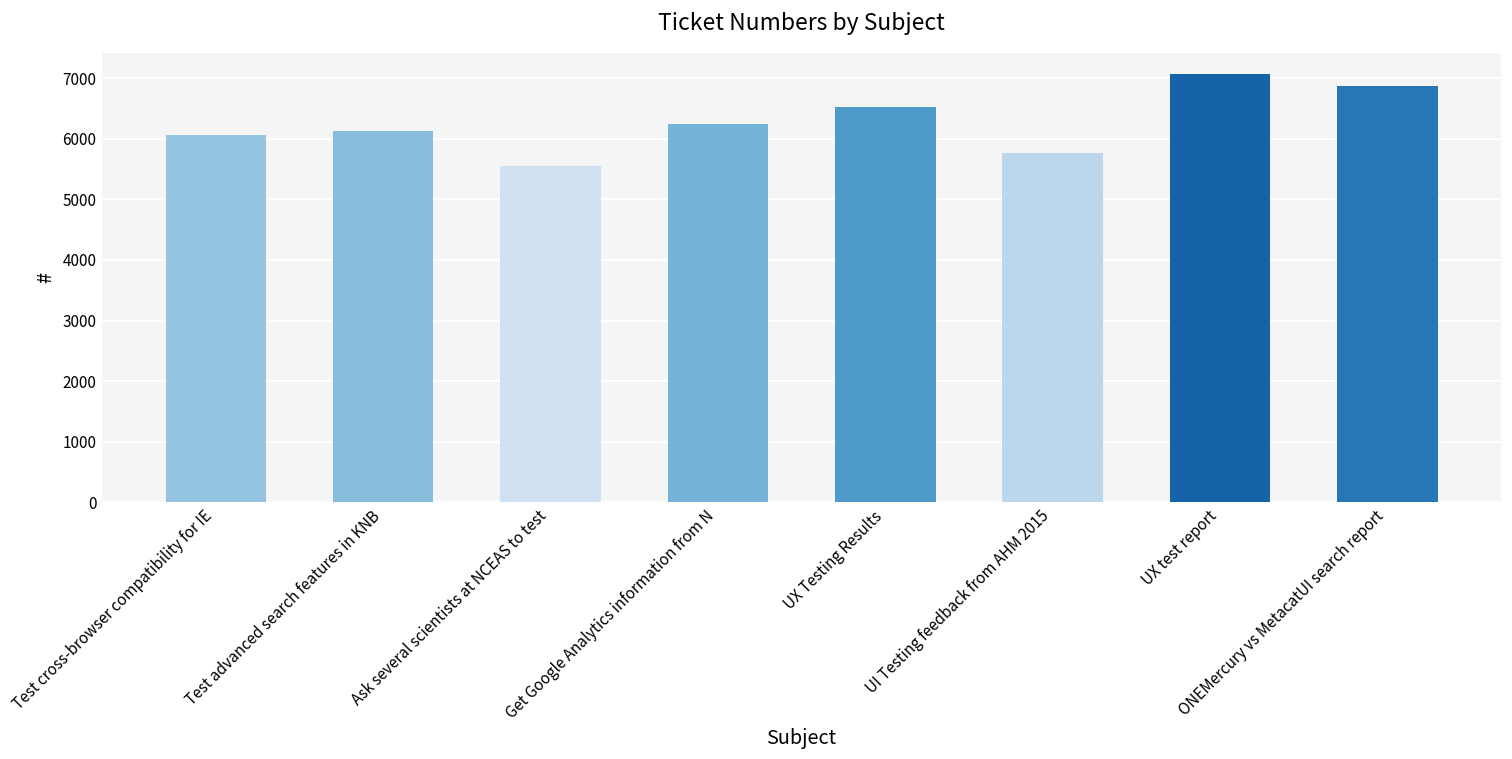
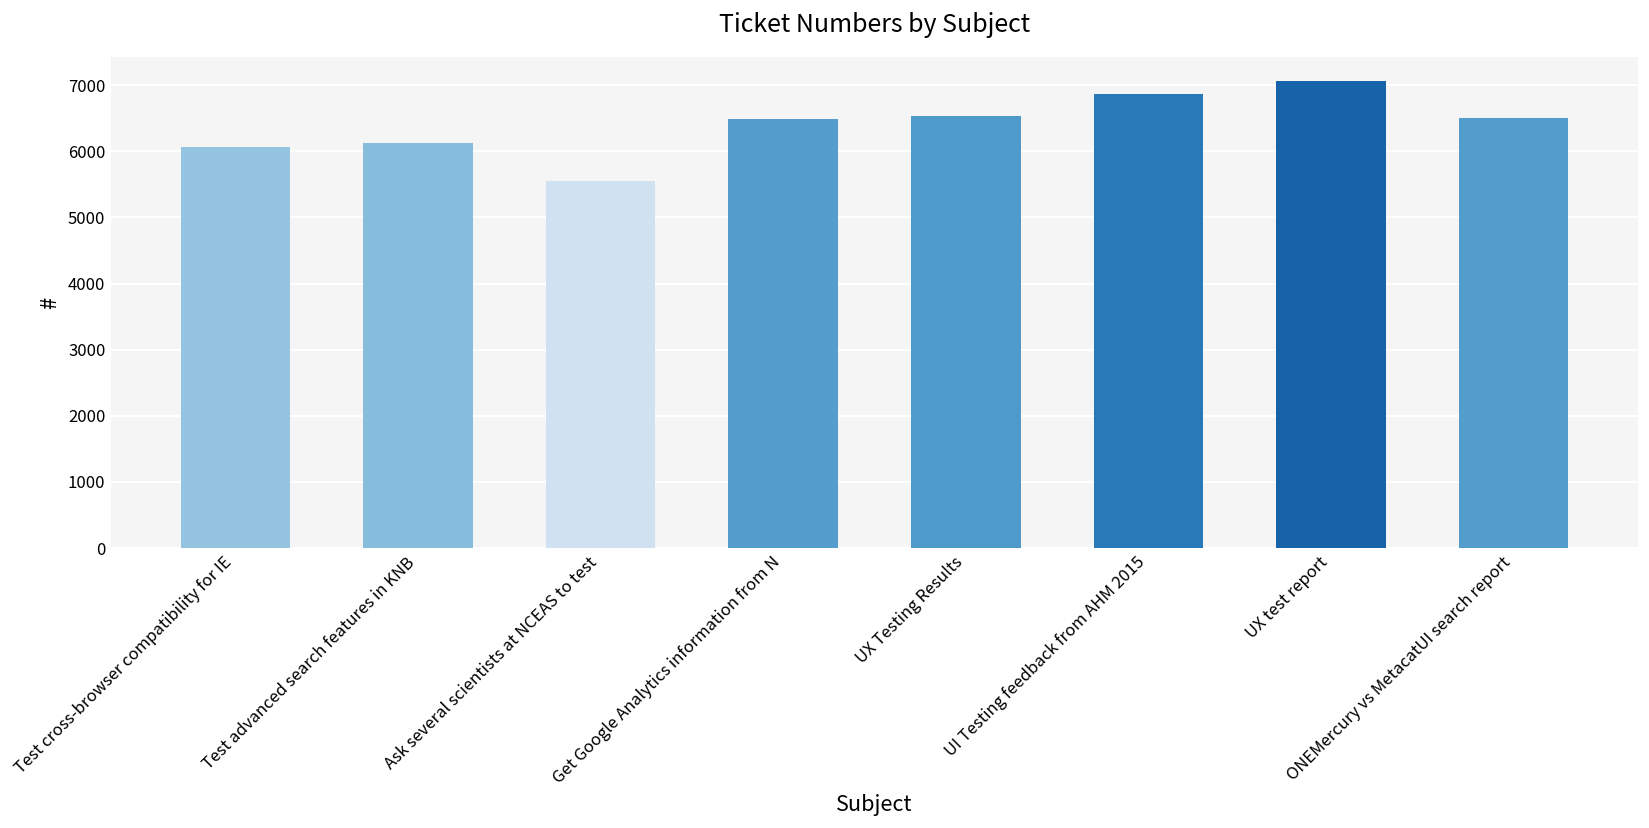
  {
    "Test cross-browser compatibility for IE": 6100,
    "Test advanced search features in KNB": 6100,
    "Ask several scientists at NCEAS to test": 5500,
-   "Get Google Analytics information from N": 6200,
+   "Get Google Analytics information from N": 6500,
    "UX Testing Results": 6500,
-   "UI Testing feedback from AHM 2015": 5800,
+   "UI Testing feedback from AHM 2015": 6900,
    "UX test report": 7100,
-   "ONEMercury vs MetacatUI search report": 6900
+   "ONEMercury vs MetacatUI search report": 6500
  }
